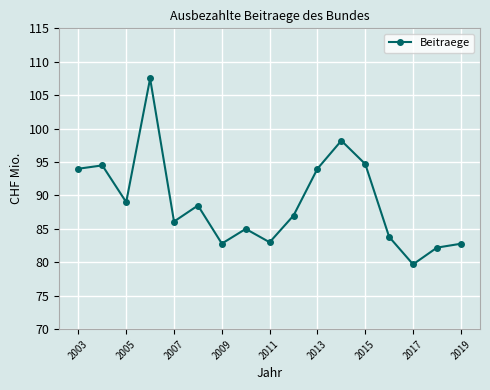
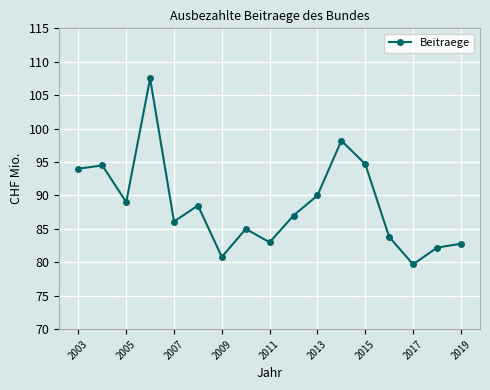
  {
    "2003": 94,
    "2005": 89,
    "2007": 86,
-   "2009": 83,
+   "2009": 81,
    "2011": 83,
-   "2013": 94,
+   "2013": 90,
    "2015": 95,
    "2017": 80,
    "2019": 83
  }
